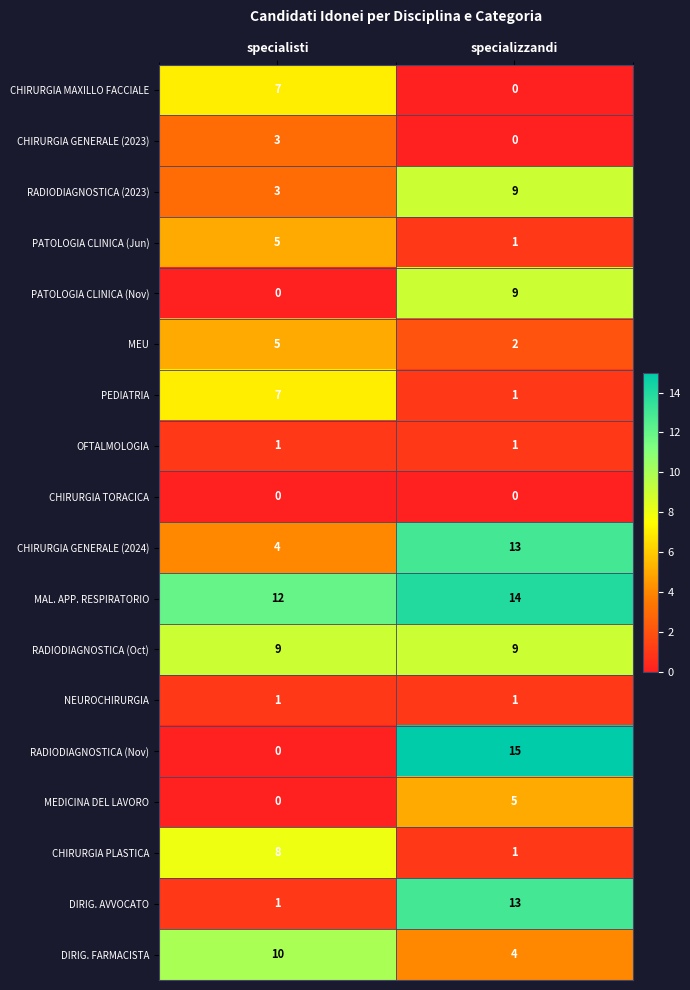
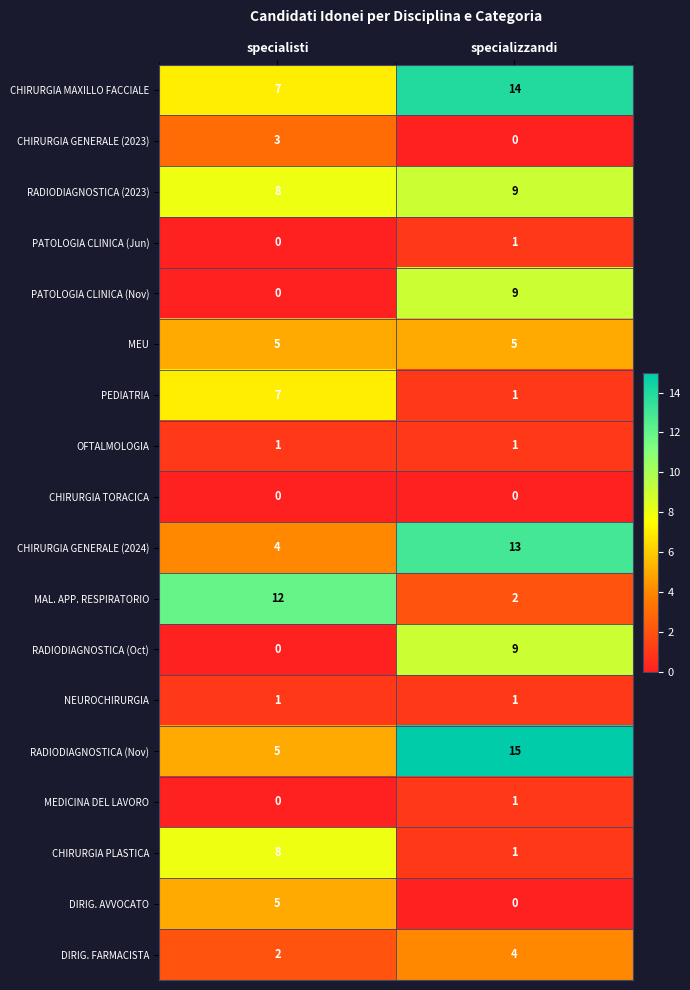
  {
    "CHIRURGIA MAXILLO FACCIALE": {
      "specialisti": 7,
-     "specializzandi": 0
+     "specializzandi": 14
    },
    "CHIRURGIA GENERALE (2023)": {
      "specialisti": 3,
      "specializzandi": 0
    },
    "RADIODIAGNOSTICA (2023)": {
-     "specialisti": 3,
+     "specialisti": 8,
      "specializzandi": 9
    },
    "PATOLOGIA CLINICA (Jun)": {
-     "specialisti": 5,
+     "specialisti": 0,
      "specializzandi": 1
    },
    "PATOLOGIA CLINICA (Nov)": {
      "specialisti": 0,
      "specializzandi": 9
    },
    "MEU": {
      "specialisti": 5,
-     "specializzandi": 2
+     "specializzandi": 5
    },
    "PEDIATRIA": {
      "specialisti": 7,
      "specializzandi": 1
    },
    "OFTALMOLOGIA": {
      "specialisti": 1,
      "specializzandi": 1
    },
    "CHIRURGIA TORACICA": {
      "specialisti": 0,
      "specializzandi": 0
    },
    "CHIRURGIA GENERALE (2024)": {
      "specialisti": 4,
      "specializzandi": 13
    },
    "MAL. APP. RESPIRATORIO": {
      "specialisti": 12,
-     "specializzandi": 14
+     "specializzandi": 2
    },
    "RADIODIAGNOSTICA (Oct)": {
-     "specialisti": 9,
+     "specialisti": 0,
      "specializzandi": 9
    },
    "NEUROCHIRURGIA": {
      "specialisti": 1,
      "specializzandi": 1
    },
    "RADIODIAGNOSTICA (Nov)": {
-     "specialisti": 0,
+     "specialisti": 5,
      "specializzandi": 15
    },
    "MEDICINA DEL LAVORO": {
      "specialisti": 0,
-     "specializzandi": 5
+     "specializzandi": 1
    },
    "CHIRURGIA PLASTICA": {
      "specialisti": 8,
      "specializzandi": 1
    },
    "DIRIG. AVVOCATO": {
-     "specialisti": 1,
-     "specializzandi": 13
+     "specialisti": 5,
+     "specializzandi": 0
    },
    "DIRIG. FARMACISTA": {
-     "specialisti": 10,
+     "specialisti": 2,
      "specializzandi": 4
    }
  }
